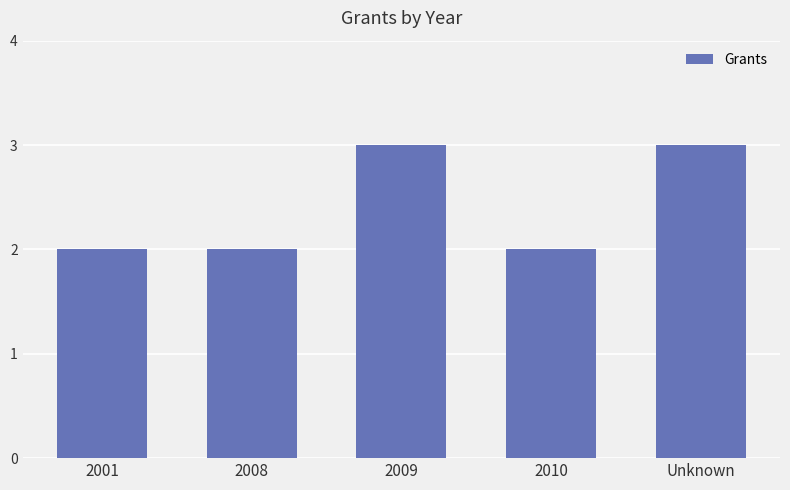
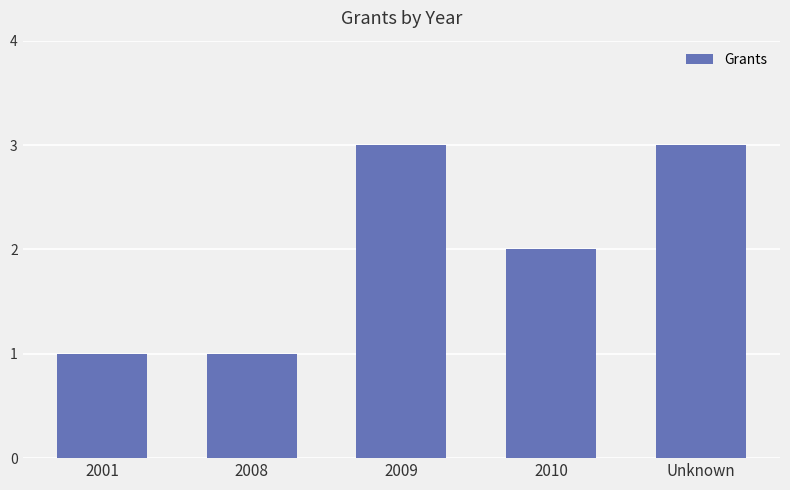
  {
-   "2001": 2,
-   "2008": 2,
+   "2001": 1,
+   "2008": 1,
    "2009": 3,
    "2010": 2,
    "Unknown": 3
  }
